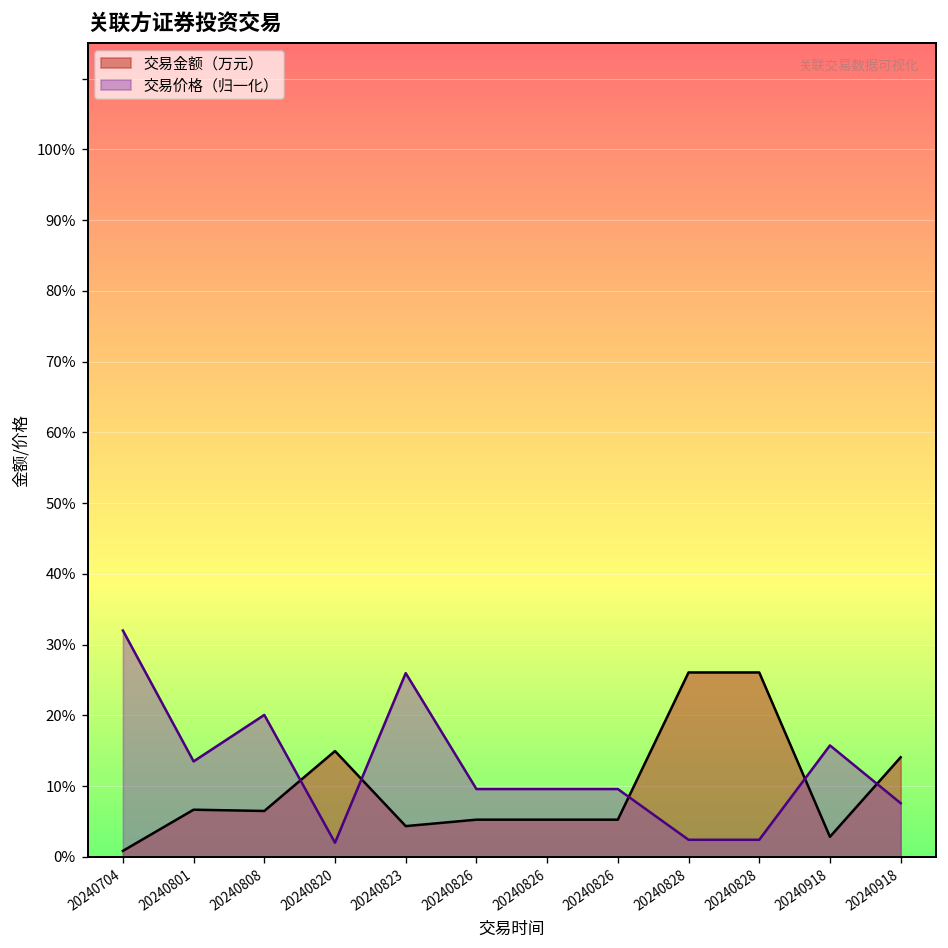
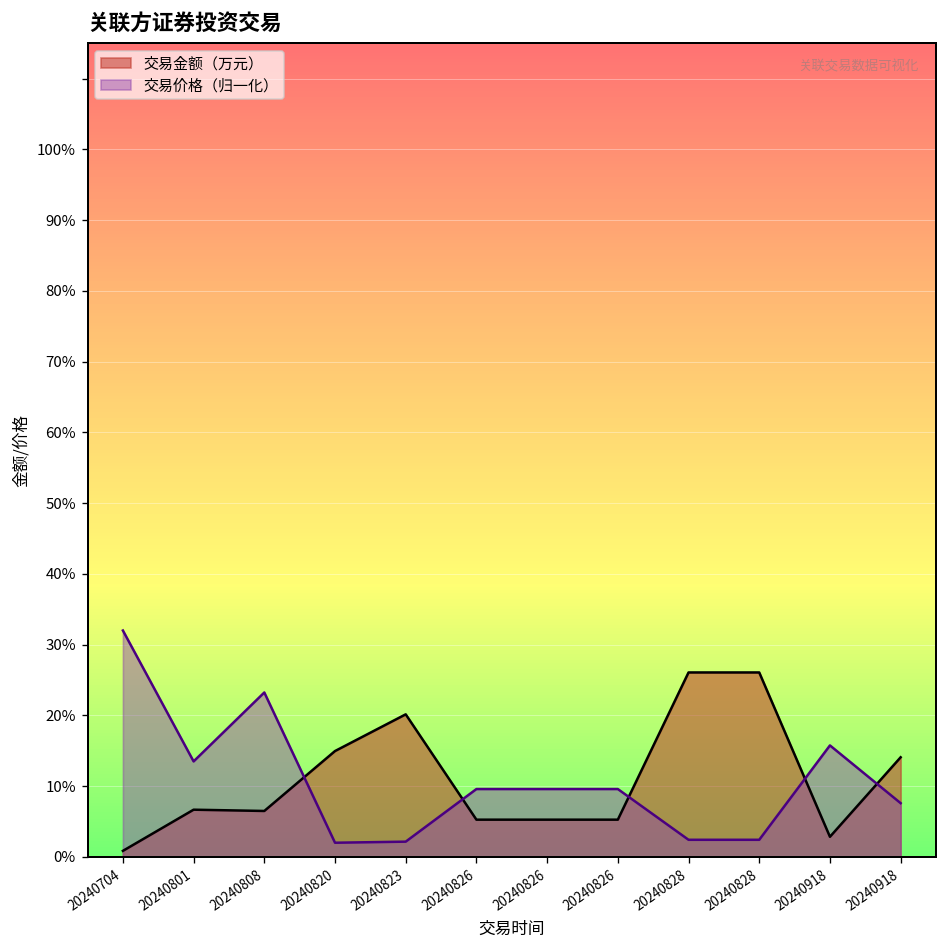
  {
    "交易金额（万元）": {
      "20240704": "1%",
      "20240801": "7%",
      "20240808": "6%",
      "20240820": "15%",
-     "20240823": "4%"
+     "20240823": "20%"
    },
    "交易价格（归一化）": {
      "20240704": "32%",
      "20240801": "13%",
-     "20240808": "20%",
+     "20240808": "23%",
      "20240820": "2%",
-     "20240823": "26%"
+     "20240823": "2%"
    }
  }
